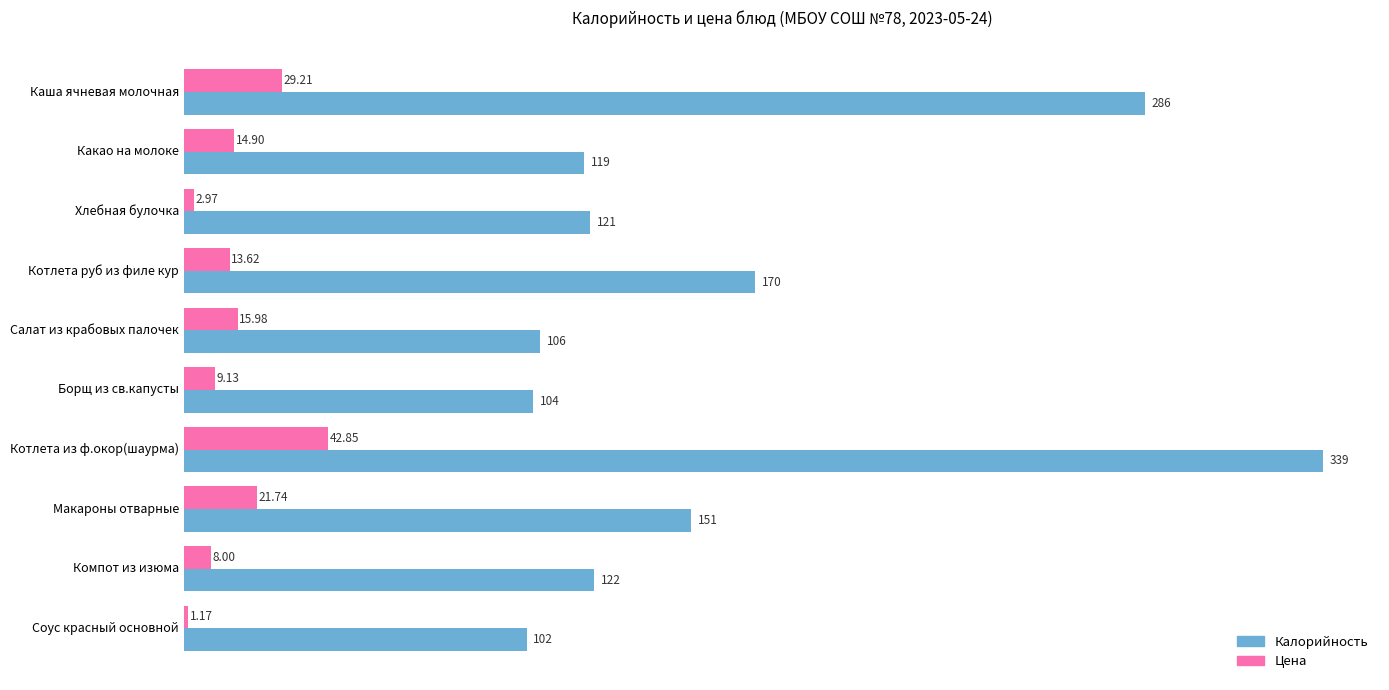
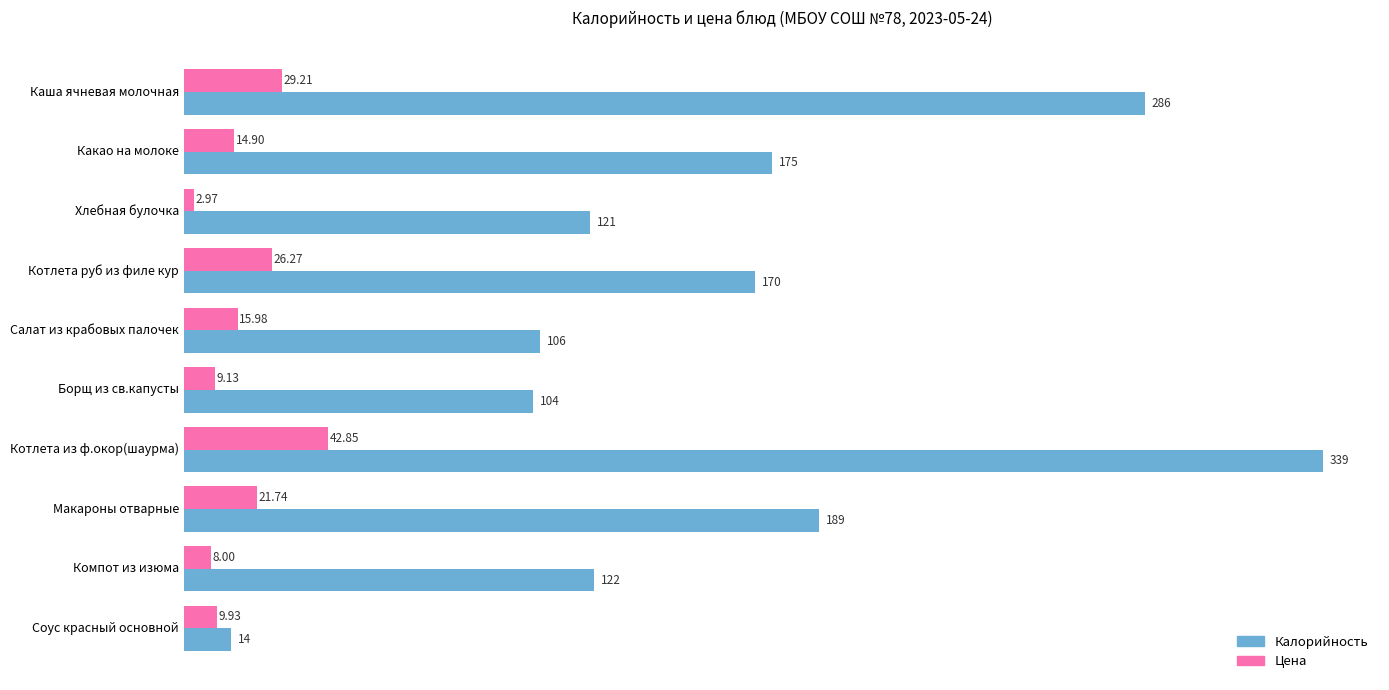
  {
    "Калорийность": {
      "Каша ячневая молочная": 286,
-     "Какао на молоке": 119,
+     "Какао на молоке": 175,
      "Хлебная булочка": 121,
      "Котлета руб из филе кур": 170,
      "Салат из крабовых палочек": 106,
      "Борщ из св.капусты": 104,
      "Котлета из ф.окор(шаурма)": 339,
-     "Макароны отварные": 151,
+     "Макароны отварные": 189,
      "Компот из изюма": 122,
-     "Соус красный основной": 102
+     "Соус красный основной": 14
    },
    "Цена": {
      "Каша ячневая молочная": 29.21,
      "Какао на молоке": 14.90,
      "Хлебная булочка": 2.97,
-     "Котлета руб из филе кур": 13.62,
+     "Котлета руб из филе кур": 26.27,
      "Салат из крабовых палочек": 15.98,
      "Борщ из св.капусты": 9.13,
      "Котлета из ф.окор(шаурма)": 42.85,
      "Макароны отварные": 21.74,
      "Компот из изюма": 8.00,
-     "Соус красный основной": 1.17
+     "Соус красный основной": 9.93
    }
  }
